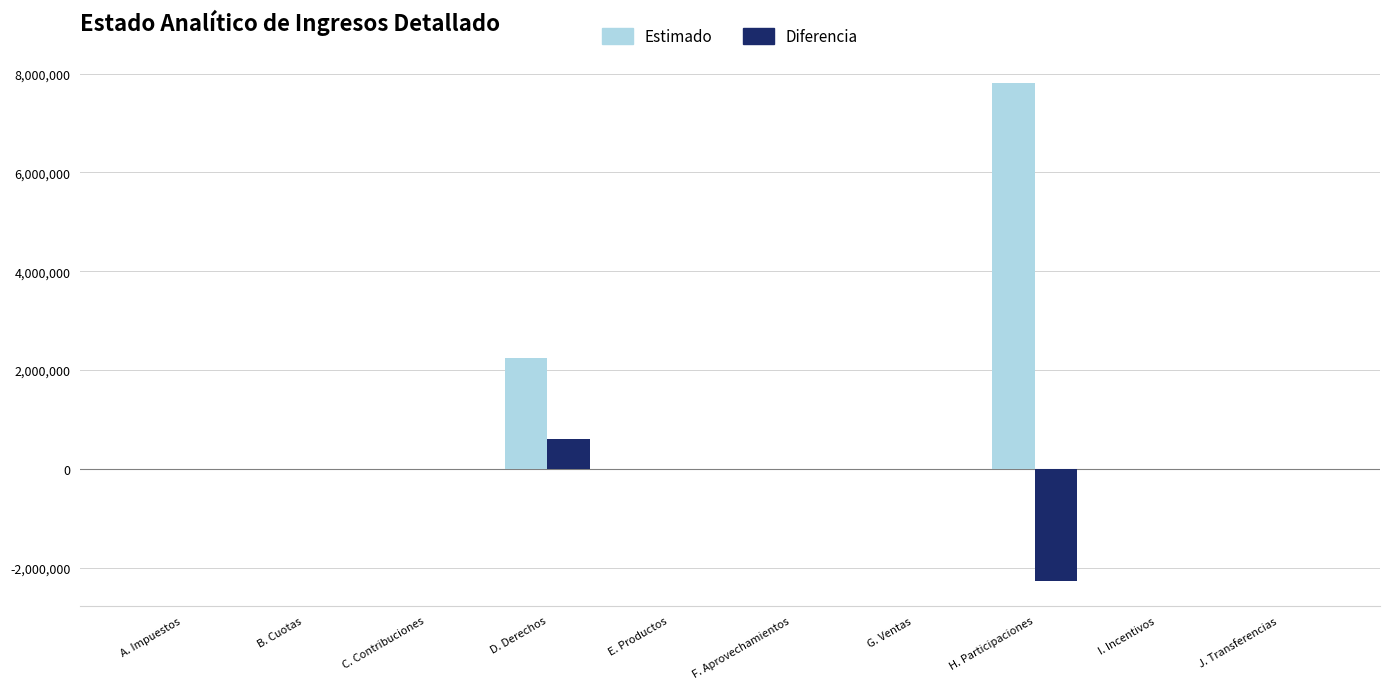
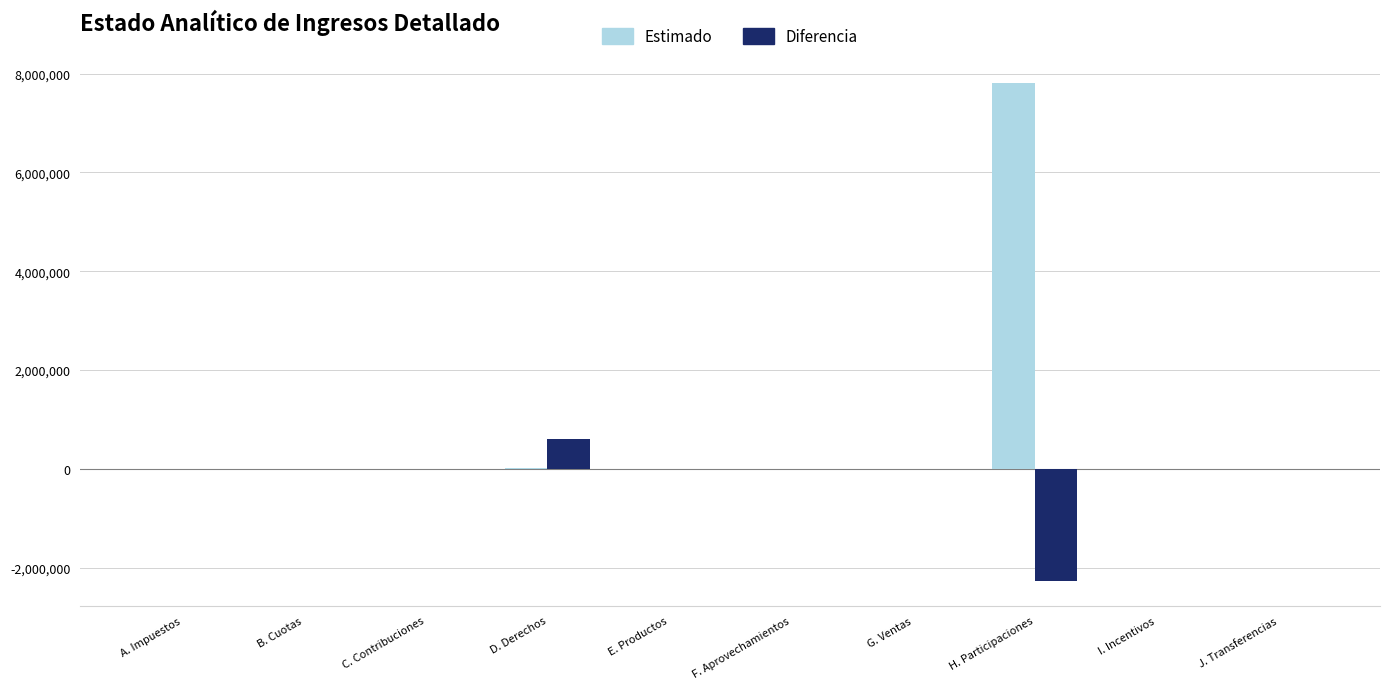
  {
    "Estimado": {
      "A. Impuestos": "0",
      "B. Cuotas": "0",
      "C. Contribuciones": "0",
-     "D. Derechos": "2,200,000",
+     "D. Derechos": "0",
      "E. Productos": "0",
      "F. Aprovechamientos": "0",
      "G. Ventas": "0",
      "H. Participaciones": "7,800,000",
      "I. Incentivos": "0",
      "J. Transferencias": "0"
    },
    "Diferencia": {
      "A. Impuestos": "0",
      "B. Cuotas": "0",
      "C. Contribuciones": "0",
      "D. Derechos": "600,000",
      "E. Productos": "0",
      "F. Aprovechamientos": "0",
      "G. Ventas": "0",
      "H. Participaciones": "-2,300,000",
      "I. Incentivos": "0",
      "J. Transferencias": "0"
    }
  }
